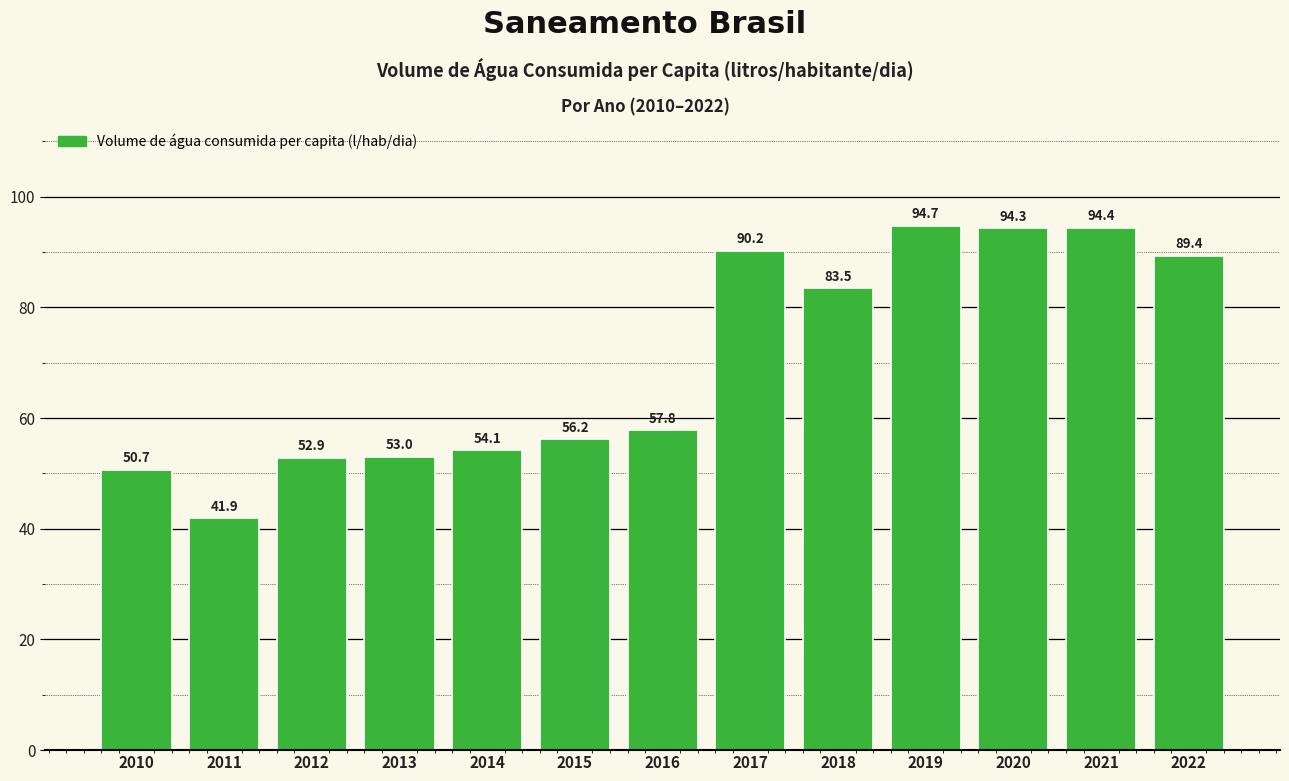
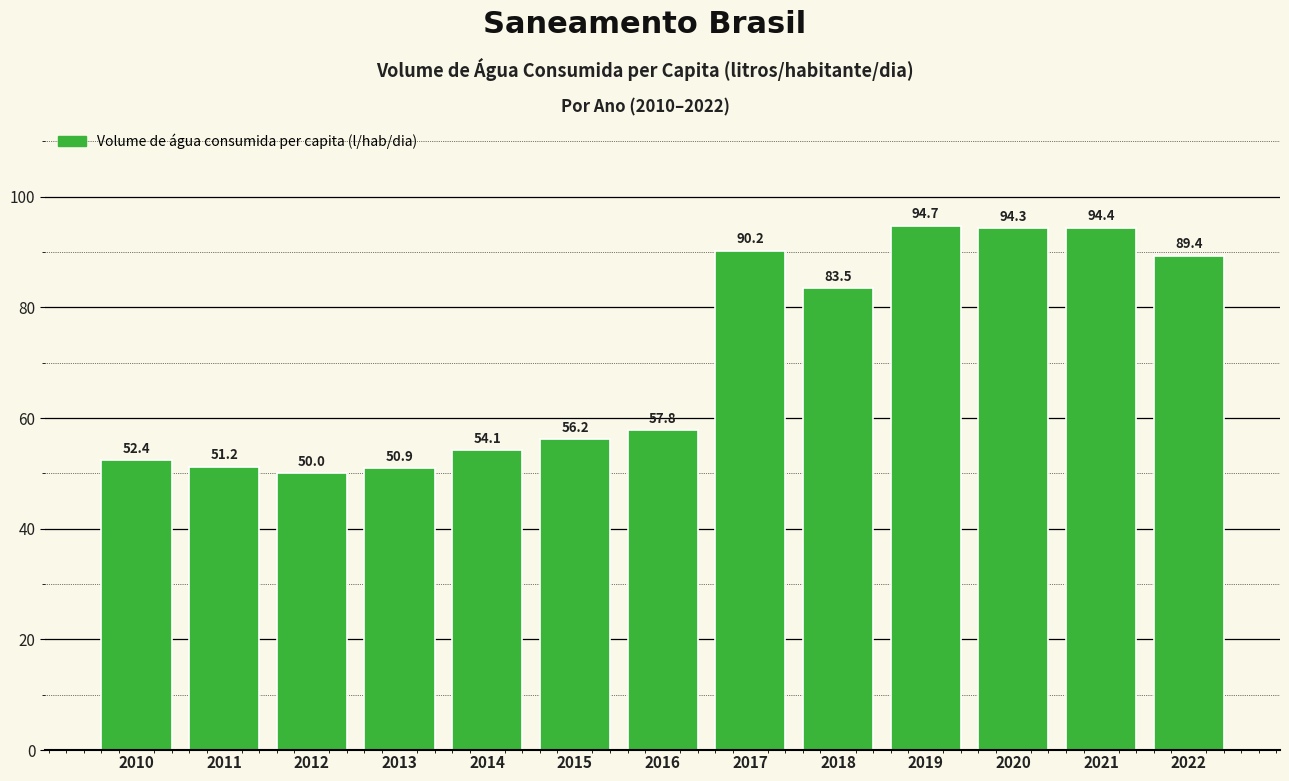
  {
-   "2010": 50.7,
-   "2011": 41.9,
-   "2012": 52.9,
-   "2013": 53.0,
+   "2010": 52.4,
+   "2011": 51.2,
+   "2012": 50.0,
+   "2013": 50.9,
    "2014": 54.1,
    "2015": 56.2,
    "2016": 57.8,
    "2017": 90.2,
    "2018": 83.5,
    "2019": 94.7,
    "2020": 94.3,
    "2021": 94.4,
    "2022": 89.4
  }
